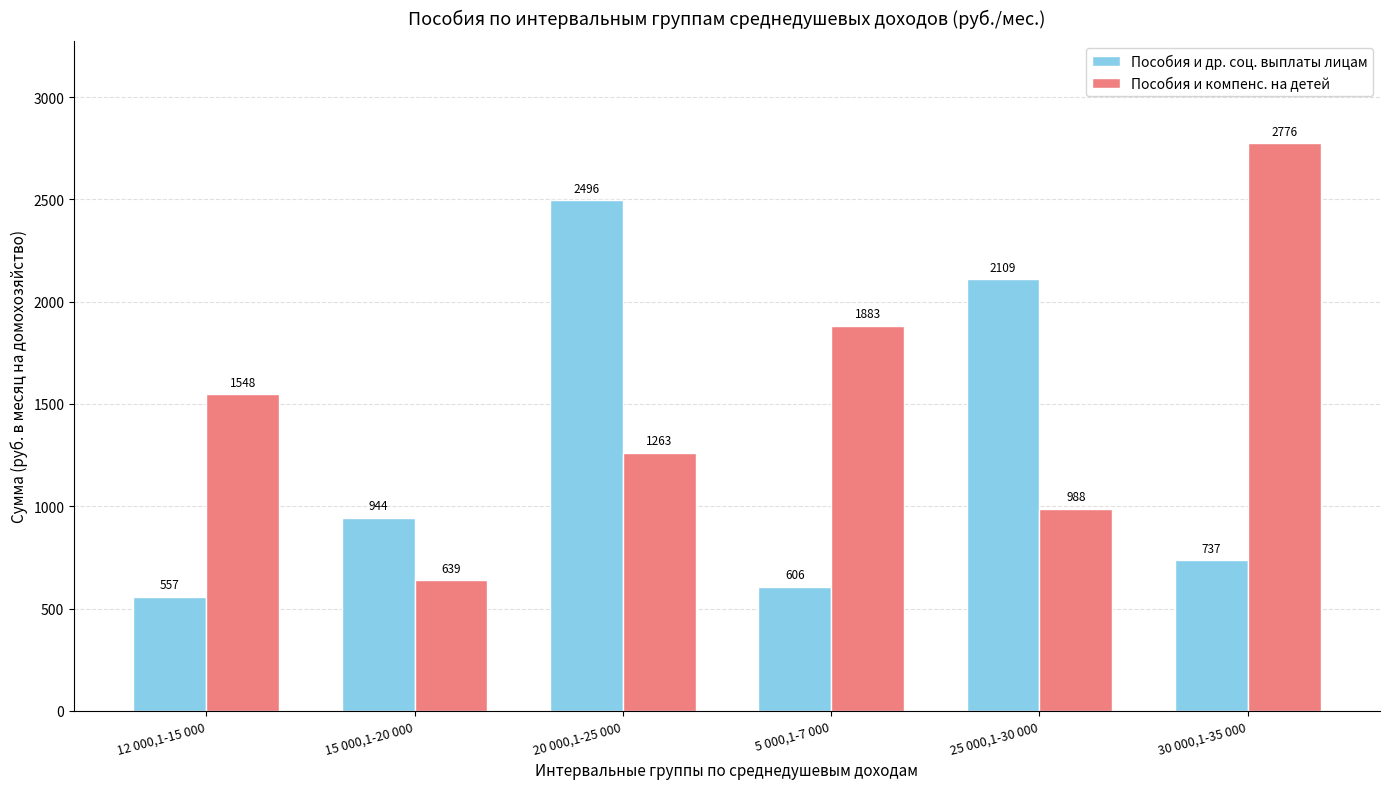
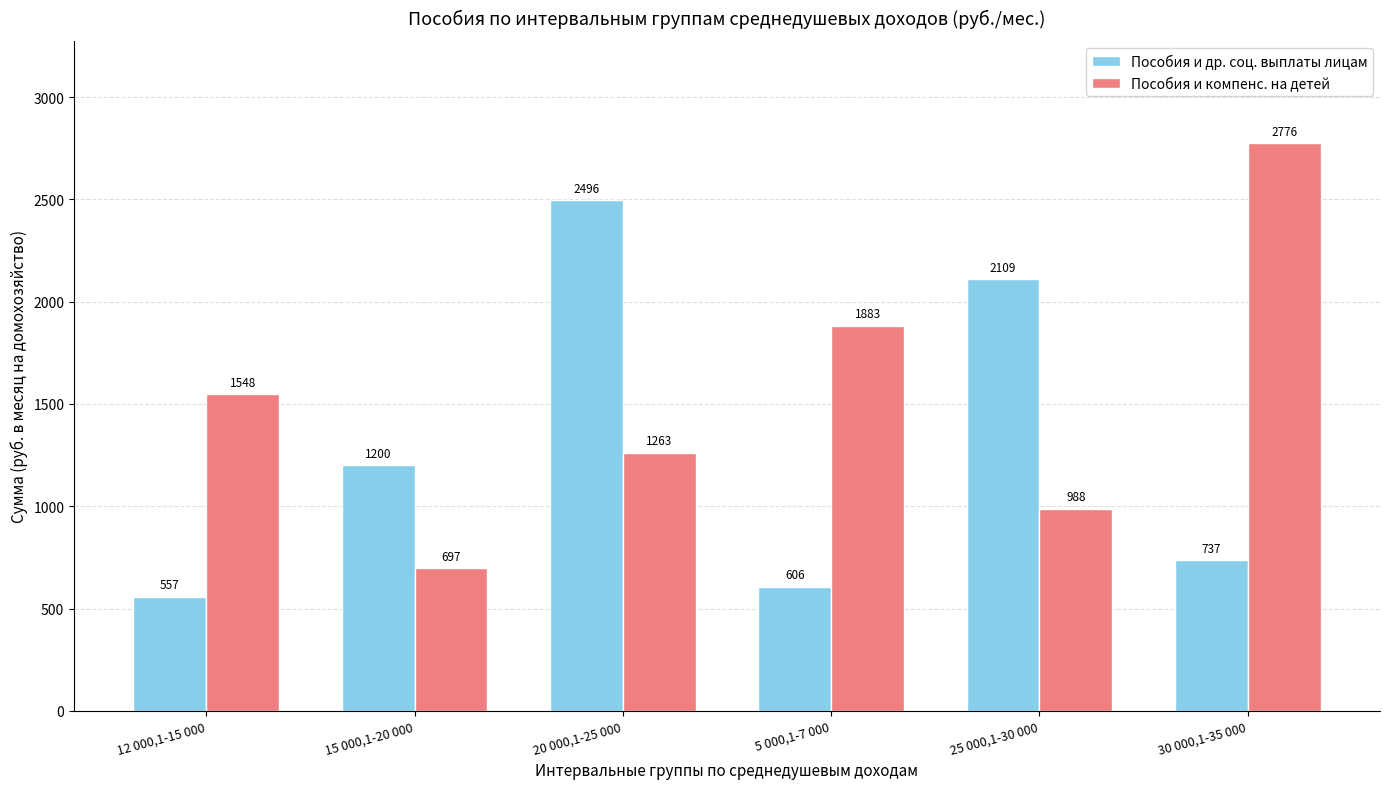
  {
    "Пособия и др. соц. выплаты лицам": {
      "12 000,1-15 000": 557,
-     "15 000,1-20 000": 944,
+     "15 000,1-20 000": 1200,
      "20 000,1-25 000": 2496,
      "5 000,1-7 000": 606,
      "25 000,1-30 000": 2109,
      "30 000,1-35 000": 737
    },
    "Пособия и компенс. на детей": {
      "12 000,1-15 000": 1548,
-     "15 000,1-20 000": 639,
+     "15 000,1-20 000": 697,
      "20 000,1-25 000": 1263,
      "5 000,1-7 000": 1883,
      "25 000,1-30 000": 988,
      "30 000,1-35 000": 2776
    }
  }
